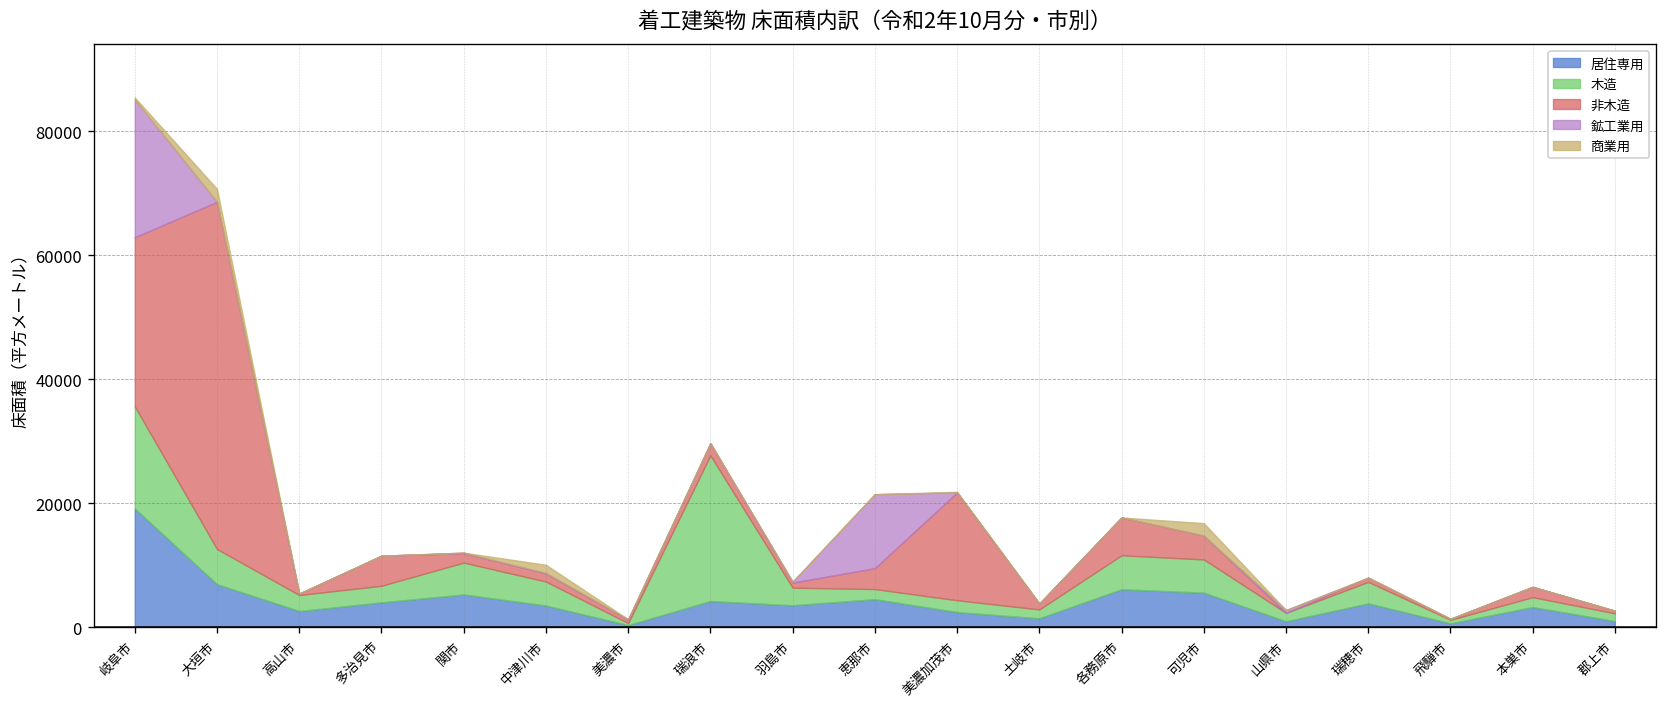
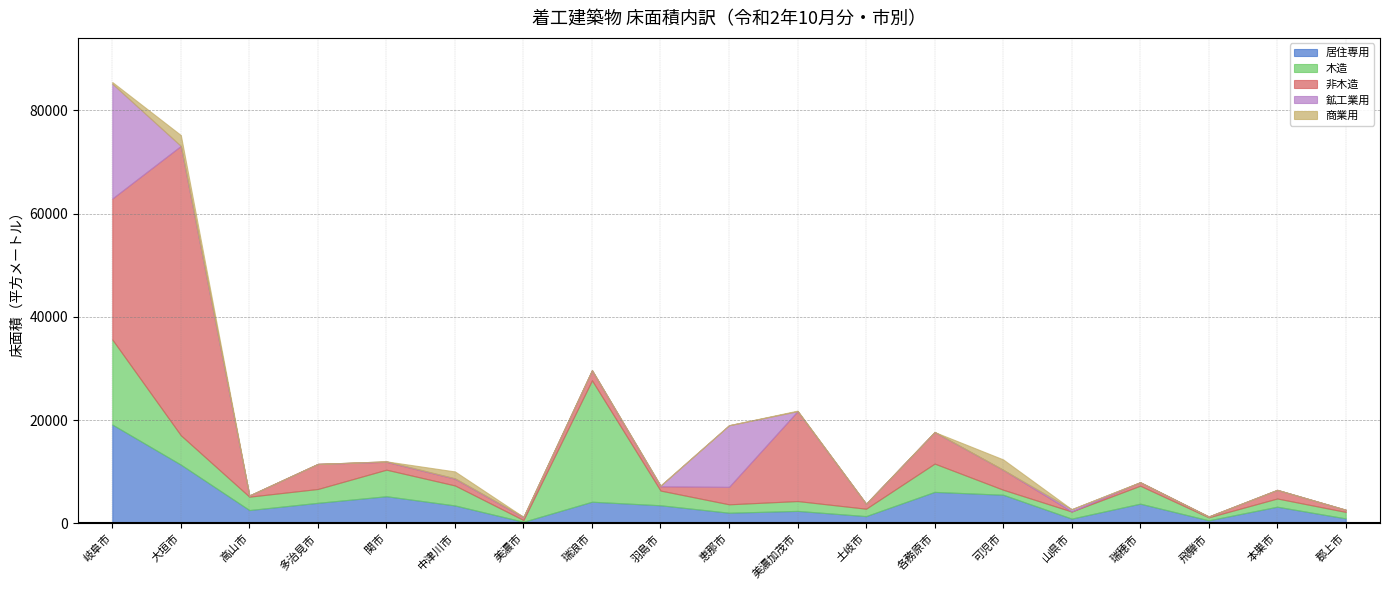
  {
    "居住専用": {
      "岐阜市": 19000,
-     "大垣市": 7000,
+     "大垣市": 11000,
      "高山市": 3000,
      "多治見市": 4000,
      "関市": 5000,
      "中津川市": 3000,
      "瑞浪市": 4000,
      "羽島市": 4000,
-     "恵那市": 5000,
+     "恵那市": 2000,
      "美濃加茂市": 2000,
      "土岐市": 1000,
      "各務原市": 6000,
      "可児市": 6000,
      "山県市": 1000,
      "瑞穂市": 4000,
      "飛騨市": 1000,
      "本巣市": 3000,
      "郡上市": 1000
    },
    "木造": {
      "岐阜市": 16000,
      "大垣市": 6000,
      "多治見市": 3000,
      "関市": 5000,
      "中津川市": 4000,
      "瑞浪市": 24000,
      "羽島市": 3000,
      "恵那市": 2000,
      "美濃加茂市": 2000,
      "土岐市": 1000,
      "各務原市": 5000,
-     "可児市": 5000,
+     "可児市": 1000,
      "瑞穂市": 3000,
      "本巣市": 2000
    },
    "非木造": {
      "岐阜市": 27000,
      "恵那市": 3000
    },
    "商業用": {
      "大垣市": 2000,
      "中津川市": 1000,
      "可児市": 2000
    }
  }
